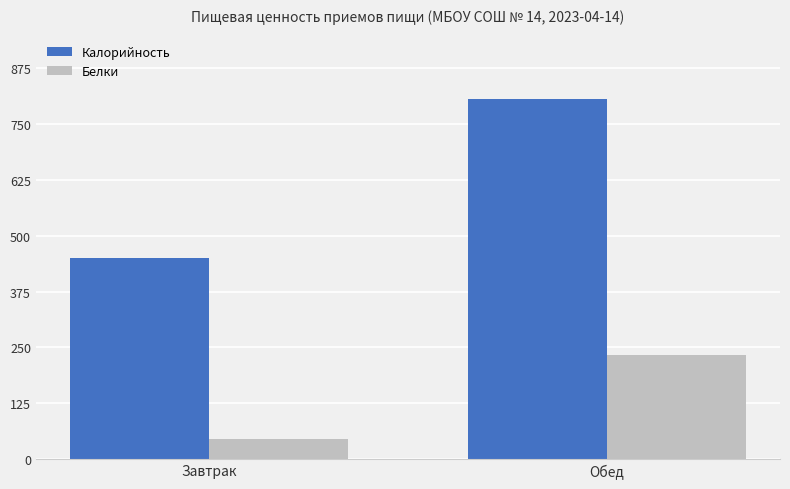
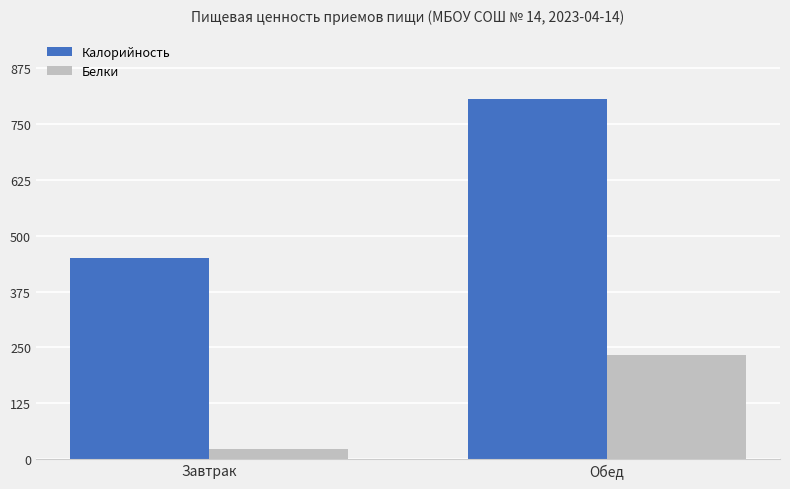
  {
    "Калорийность": {
      "Завтрак": 450,
      "Обед": 810
    },
    "Белки": {
-     "Завтрак": 40,
+     "Завтрак": 20,
      "Обед": 230
    }
  }
